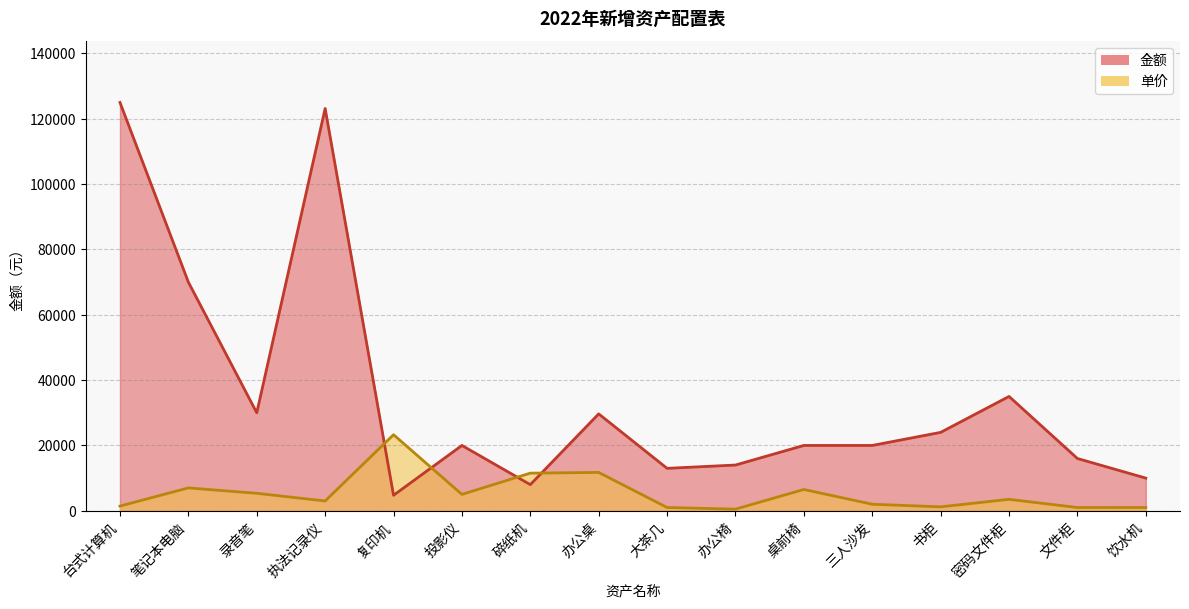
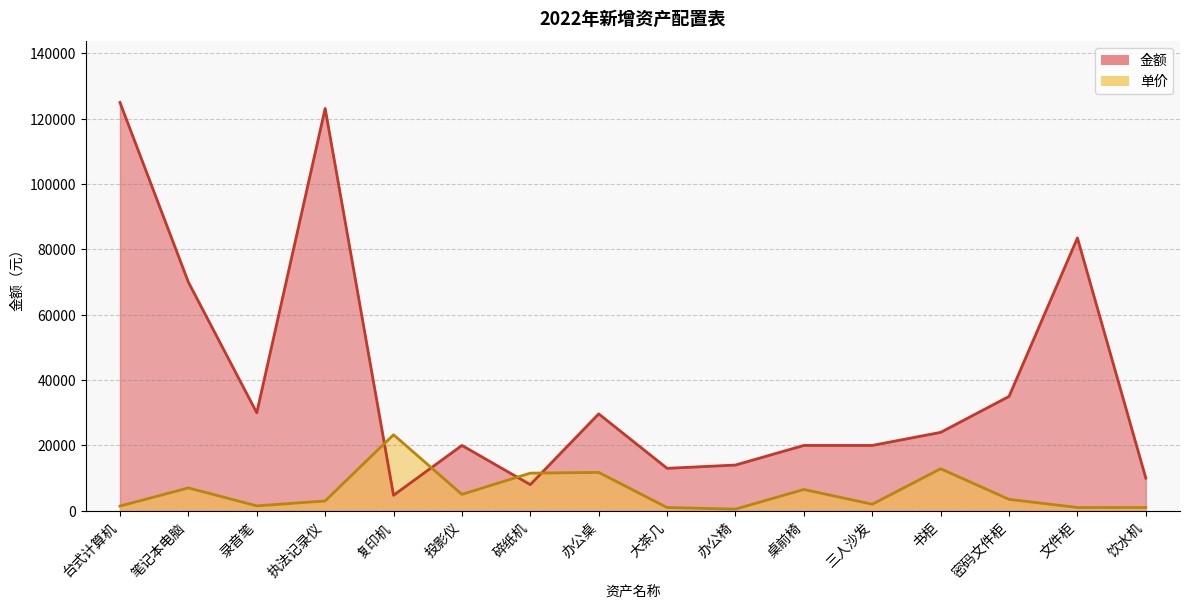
  {
    "金额": {
      "台式计算机": 125000,
      "笔记本电脑": 70000,
      "录音笔": 30000,
      "执法记录仪": 123000,
      "复印机": 5000,
      "投影仪": 20000,
      "碎纸机": 8000,
      "办公桌": 30000,
      "大茶几": 13000,
      "办公椅": 14000,
      "桌前椅": 20000,
      "三人沙发": 20000,
      "书柜": 24000,
      "密码文件柜": 35000,
-     "文件柜": 16000,
+     "文件柜": 84000,
      "饮水机": 10000
    },
    "单价": {
      "台式计算机": 1000,
      "笔记本电脑": 7000,
-     "录音笔": 5000,
+     "录音笔": 2000,
      "执法记录仪": 3000,
      "复印机": 23000,
      "投影仪": 5000,
      "碎纸机": 12000,
      "办公桌": 12000,
      "大茶几": 1000,
      "办公椅": 1000,
      "桌前椅": 7000,
      "三人沙发": 2000,
-     "书柜": 1000,
+     "书柜": 13000,
      "密码文件柜": 4000,
      "文件柜": 1000,
      "饮水机": 1000
    }
  }
